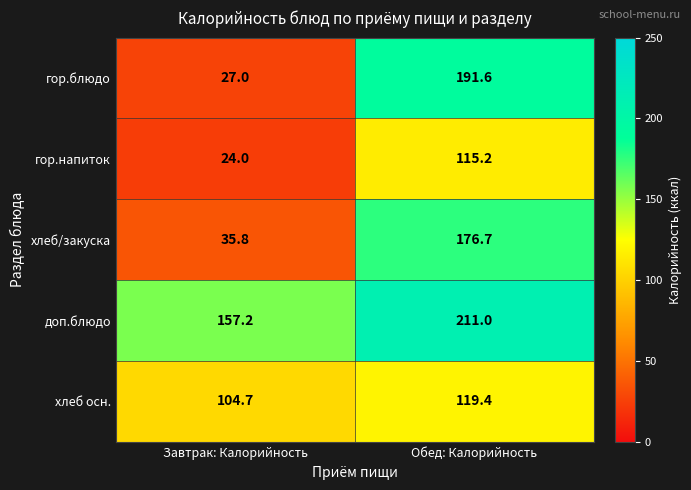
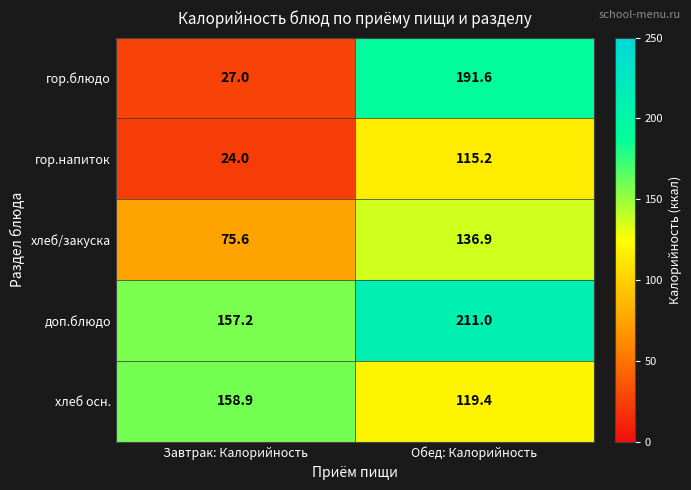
  {
    "гор.блюдо": {
      "Завтрак: Калорийность": 27.0,
      "Обед: Калорийность": 191.6
    },
    "гор.напиток": {
      "Завтрак: Калорийность": 24.0,
      "Обед: Калорийность": 115.2
    },
    "хлеб/закуска": {
-     "Завтрак: Калорийность": 35.8,
-     "Обед: Калорийность": 176.7
+     "Завтрак: Калорийность": 75.6,
+     "Обед: Калорийность": 136.9
    },
    "доп.блюдо": {
      "Завтрак: Калорийность": 157.2,
      "Обед: Калорийность": 211.0
    },
    "хлеб осн.": {
-     "Завтрак: Калорийность": 104.7,
+     "Завтрак: Калорийность": 158.9,
      "Обед: Калорийность": 119.4
    }
  }
